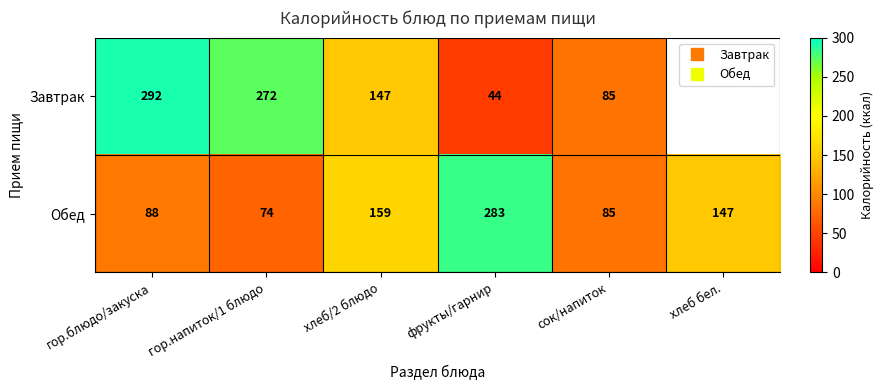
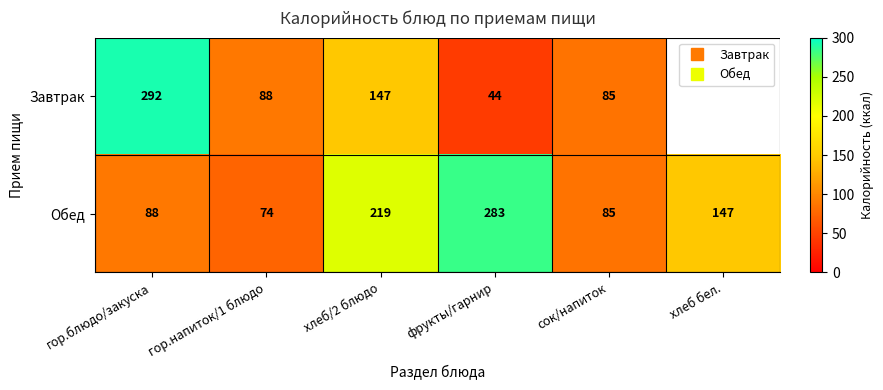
  {
    "Завтрак": {
      "гор.блюдо/закуска": 292,
-     "гор.напиток/1 блюдо": 272,
+     "гор.напиток/1 блюдо": 88,
      "хлеб/2 блюдо": 147,
      "фрукты/гарнир": 44,
      "сок/напиток": 85
    },
    "Обед": {
      "гор.блюдо/закуска": 88,
      "гор.напиток/1 блюдо": 74,
-     "хлеб/2 блюдо": 159,
+     "хлеб/2 блюдо": 219,
      "фрукты/гарнир": 283,
      "сок/напиток": 85,
      "хлеб бел.": 147
    }
  }
